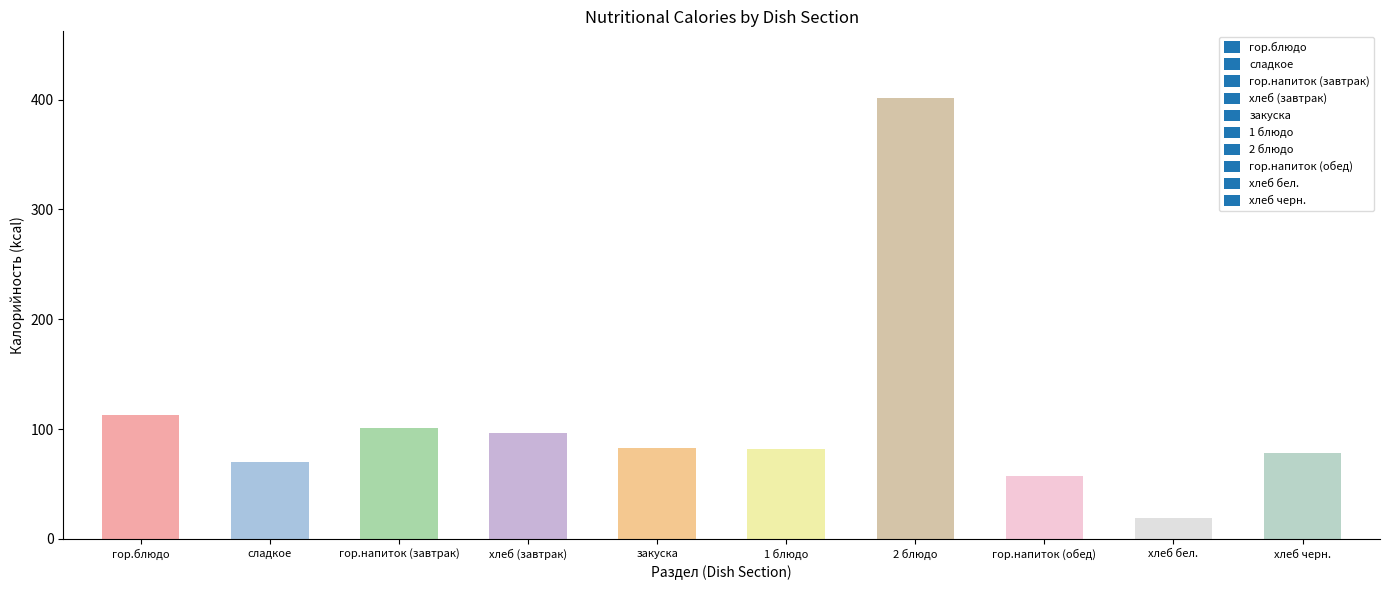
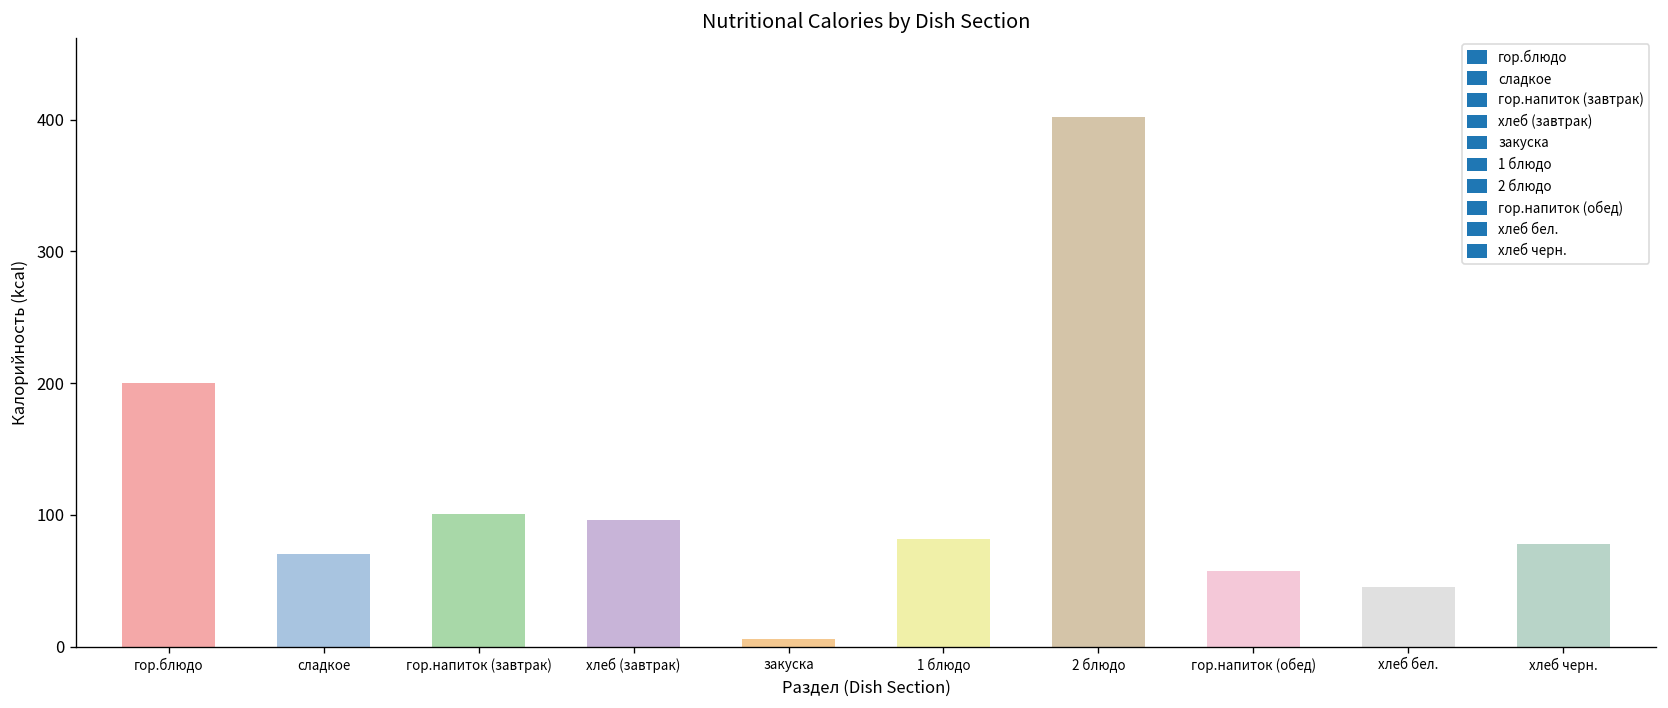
  {
-   "гор.блюдо": 113,
+   "гор.блюдо": 200,
    "сладкое": 70,
    "гор.напиток (завтрак)": 101,
    "хлеб (завтрак)": 96,
-   "закуска": 83,
+   "закуска": 6,
    "1 блюдо": 82,
    "2 блюдо": 402,
    "гор.напиток (обед)": 57,
-   "хлеб бел.": 19,
+   "хлеб бел.": 45,
    "хлеб черн.": 78
  }
